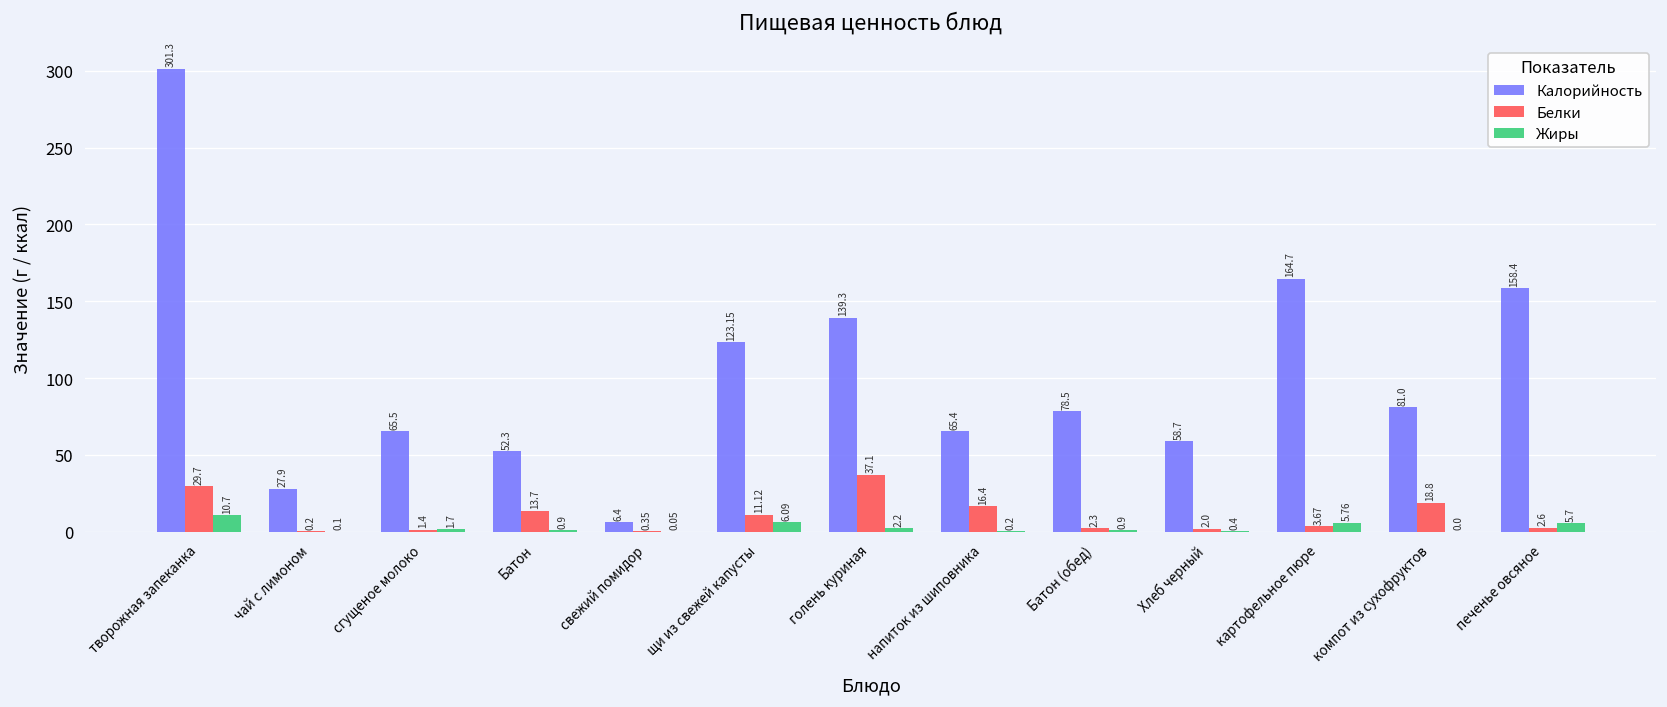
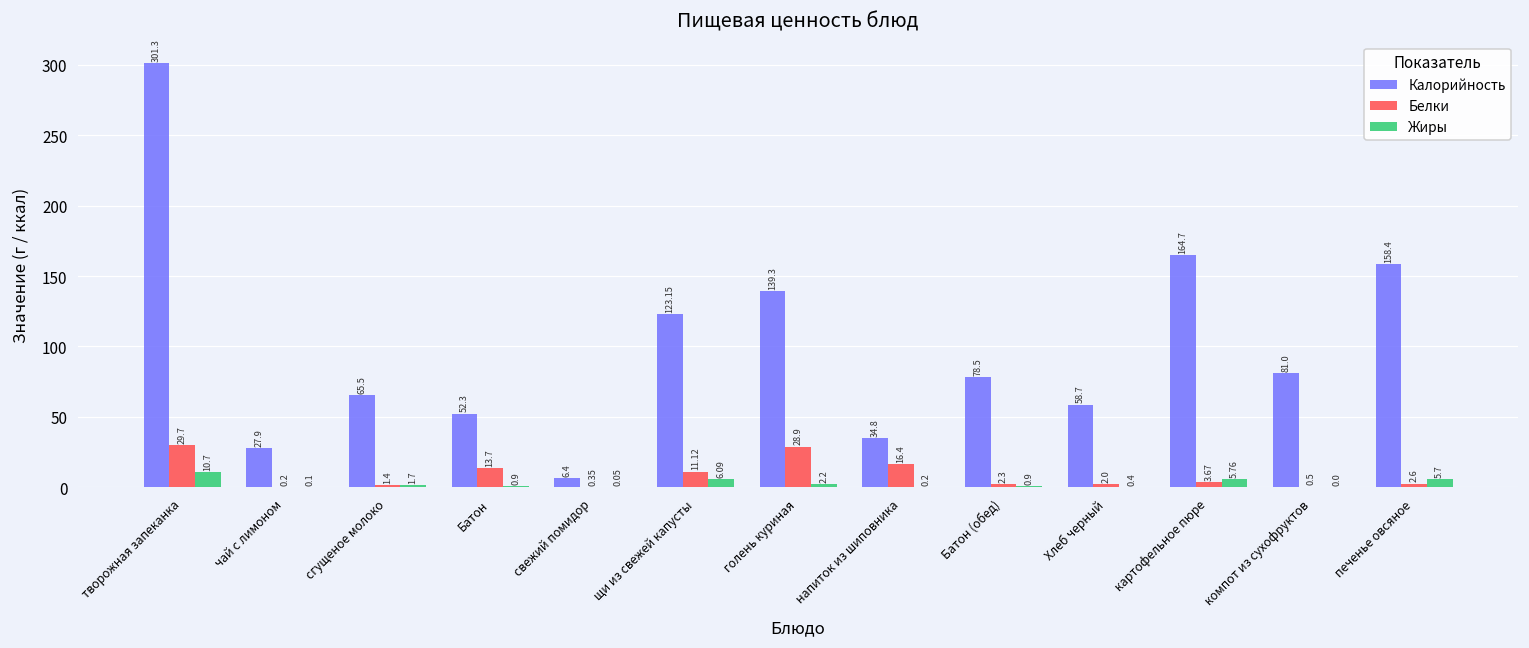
  {
    "Калорийность": {
      "творожная запеканка": 301.3,
      "чай с лимоном": 27.9,
      "сгущеное молоко": 65.5,
      "Батон": 52.3,
      "свежий помидор": 6.4,
      "щи из свежей капусты": 123.15,
      "голень куриная": 139.3,
-     "напиток из шиповника": 65.4,
+     "напиток из шиповника": 34.8,
      "Батон (обед)": 78.5,
      "Хлеб черный": 58.7,
      "картофельное пюре": 164.7,
      "компот из сухофруктов": 81.0,
      "печенье овсяное": 158.4
    },
    "Белки": {
      "творожная запеканка": 29.7,
      "чай с лимоном": 0.2,
      "сгущеное молоко": 1.4,
      "Батон": 13.7,
      "свежий помидор": 0.35,
      "щи из свежей капусты": 11.12,
-     "голень куриная": 37.1,
+     "голень куриная": 28.9,
      "напиток из шиповника": 16.4,
      "Батон (обед)": 2.3,
      "Хлеб черный": 2.0,
      "картофельное пюре": 3.67,
-     "компот из сухофруктов": 18.8,
+     "компот из сухофруктов": 0.5,
      "печенье овсяное": 2.6
    },
    "Жиры": {
      "творожная запеканка": 10.7,
      "чай с лимоном": 0.1,
      "сгущеное молоко": 1.7,
      "Батон": 0.9,
      "свежий помидор": 0.05,
      "щи из свежей капусты": 6.09,
      "голень куриная": 2.2,
      "напиток из шиповника": 0.2,
      "Батон (обед)": 0.9,
      "Хлеб черный": 0.4,
      "картофельное пюре": 5.76,
      "компот из сухофруктов": 0.0,
      "печенье овсяное": 5.7
    }
  }
